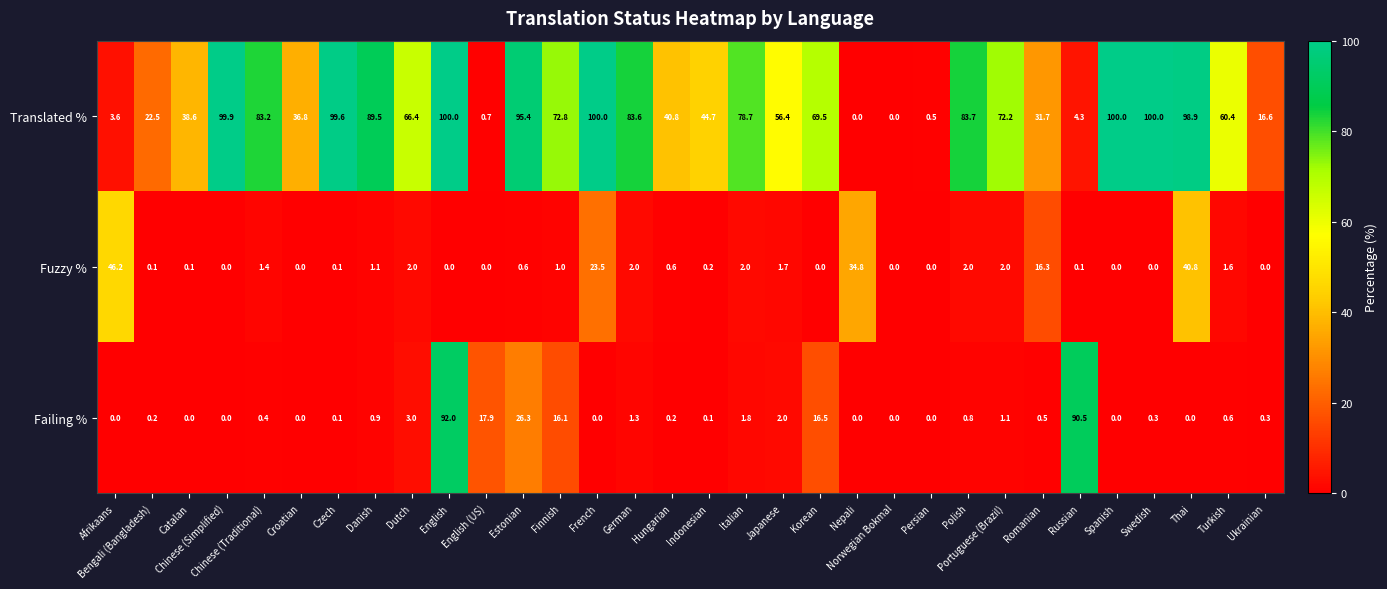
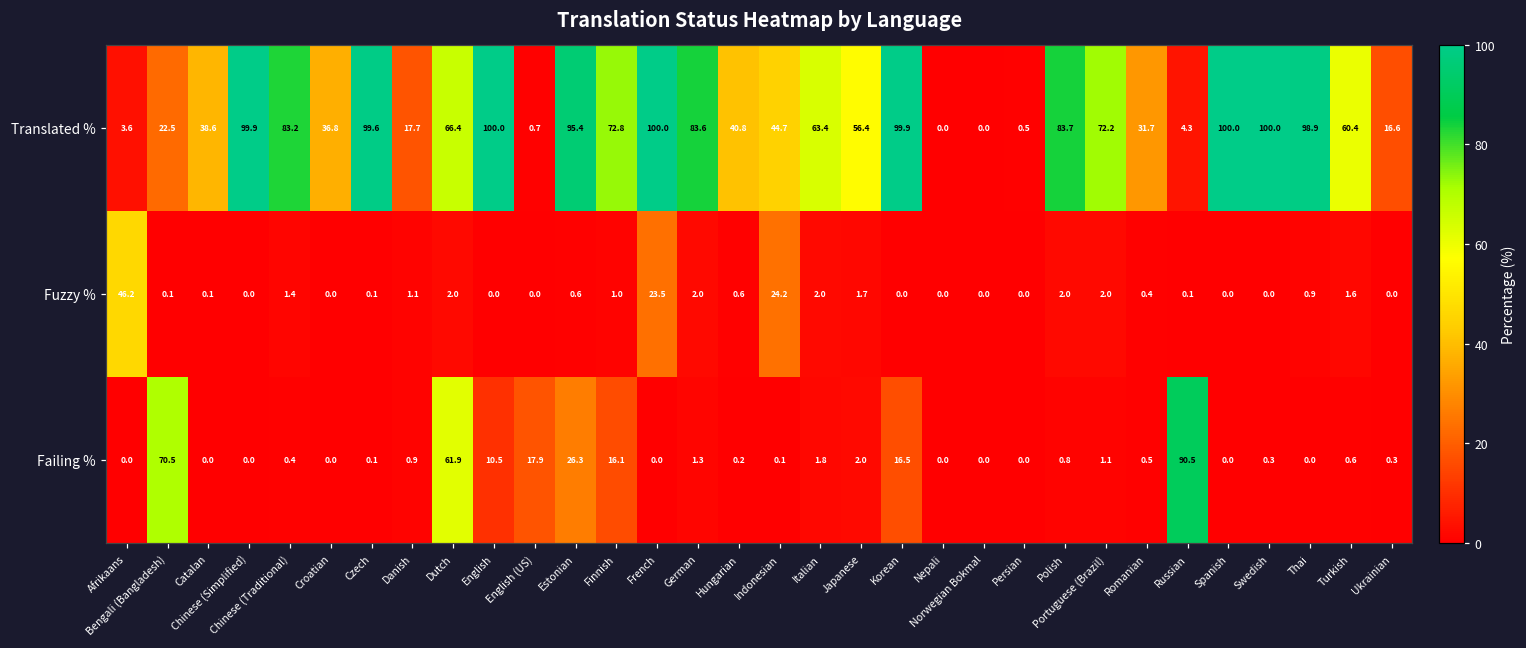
  {
    "Translated %": {
      "Afrikaans": 3.6,
      "Bengali (Bangladesh)": 22.5,
      "Catalan": 38.6,
      "Chinese (Simplified)": 99.9,
      "Chinese (Traditional)": 83.2,
      "Croatian": 36.8,
      "Czech": 99.6,
-     "Danish": 89.5,
+     "Danish": 17.7,
      "Dutch": 66.4,
      "English": 100.0,
      "English (US)": 0.7,
      "Estonian": 95.4,
      "Finnish": 72.8,
      "French": 100.0,
      "German": 83.6,
      "Hungarian": 40.8,
      "Indonesian": 44.7,
-     "Italian": 78.7,
+     "Italian": 63.4,
      "Japanese": 56.4,
-     "Korean": 69.5,
+     "Korean": 99.9,
      "Nepali": 0.0,
      "Norwegian Bokmal": 0.0,
      "Persian": 0.5,
      "Polish": 83.7,
      "Portuguese (Brazil)": 72.2,
      "Romanian": 31.7,
      "Russian": 4.3,
      "Spanish": 100.0,
      "Swedish": 100.0,
      "Thai": 98.9,
      "Turkish": 60.4,
      "Ukrainian": 16.6
    },
    "Fuzzy %": {
      "Afrikaans": 46.2,
      "Bengali (Bangladesh)": 0.1,
      "Catalan": 0.1,
      "Chinese (Simplified)": 0.0,
      "Chinese (Traditional)": 1.4,
      "Croatian": 0.0,
      "Czech": 0.1,
      "Danish": 1.1,
      "Dutch": 2.0,
      "English": 0.0,
      "English (US)": 0.0,
      "Estonian": 0.6,
      "Finnish": 1.0,
      "French": 23.5,
      "German": 2.0,
      "Hungarian": 0.6,
-     "Indonesian": 0.2,
+     "Indonesian": 24.2,
      "Italian": 2.0,
      "Japanese": 1.7,
      "Korean": 0.0,
-     "Nepali": 34.8,
+     "Nepali": 0.0,
      "Norwegian Bokmal": 0.0,
      "Persian": 0.0,
      "Polish": 2.0,
      "Portuguese (Brazil)": 2.0,
-     "Romanian": 16.3,
+     "Romanian": 0.4,
      "Russian": 0.1,
      "Spanish": 0.0,
      "Swedish": 0.0,
-     "Thai": 40.8,
+     "Thai": 0.9,
      "Turkish": 1.6,
      "Ukrainian": 0.0
    },
    "Failing %": {
      "Afrikaans": 0.0,
-     "Bengali (Bangladesh)": 0.2,
+     "Bengali (Bangladesh)": 70.5,
      "Catalan": 0.0,
      "Chinese (Simplified)": 0.0,
      "Chinese (Traditional)": 0.4,
      "Croatian": 0.0,
      "Czech": 0.1,
      "Danish": 0.9,
-     "Dutch": 3.0,
-     "English": 92.0,
+     "Dutch": 61.9,
+     "English": 10.5,
      "English (US)": 17.9,
      "Estonian": 26.3,
      "Finnish": 16.1,
      "French": 0.0,
      "German": 1.3,
      "Hungarian": 0.2,
      "Indonesian": 0.1,
      "Italian": 1.8,
      "Japanese": 2.0,
      "Korean": 16.5,
      "Nepali": 0.0,
      "Norwegian Bokmal": 0.0,
      "Persian": 0.0,
      "Polish": 0.8,
      "Portuguese (Brazil)": 1.1,
      "Romanian": 0.5,
      "Russian": 90.5,
      "Spanish": 0.0,
      "Swedish": 0.3,
      "Thai": 0.0,
      "Turkish": 0.6,
      "Ukrainian": 0.3
    }
  }
